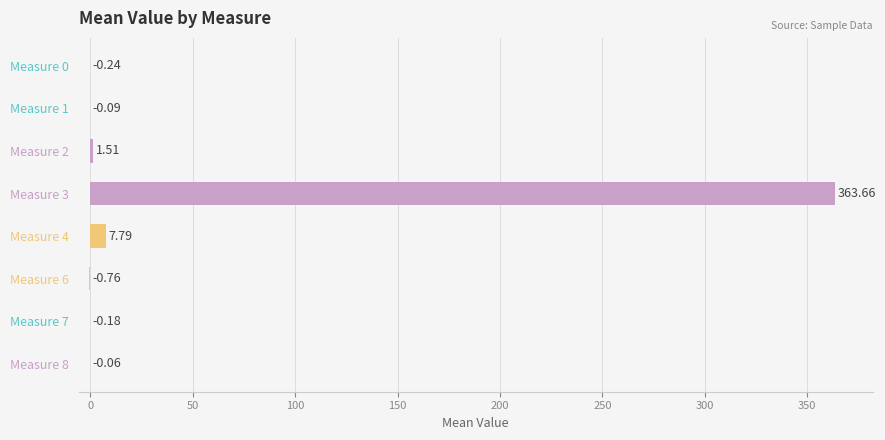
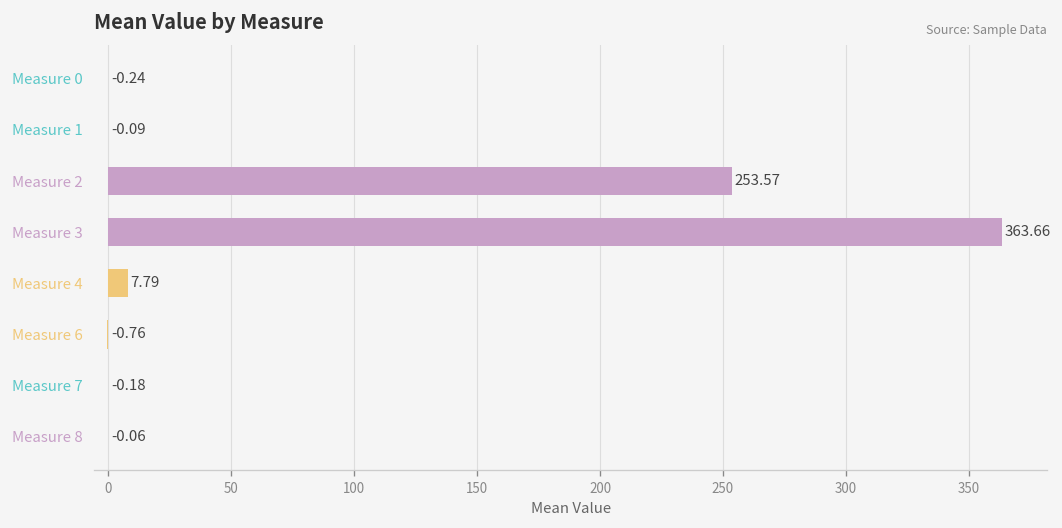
  {
    "Measure 0": -0.24,
    "Measure 1": -0.09,
-   "Measure 2": 1.51,
+   "Measure 2": 253.57,
    "Measure 3": 363.66,
    "Measure 4": 7.79,
    "Measure 6": -0.76,
    "Measure 7": -0.18,
    "Measure 8": -0.06
  }
